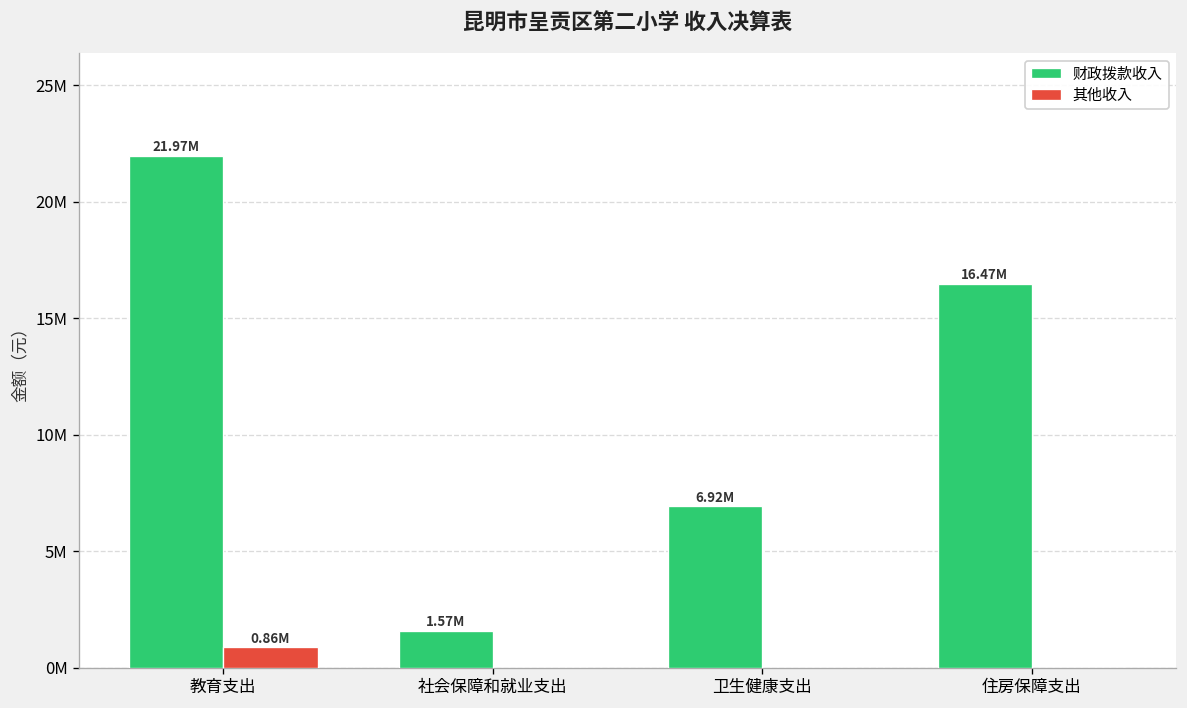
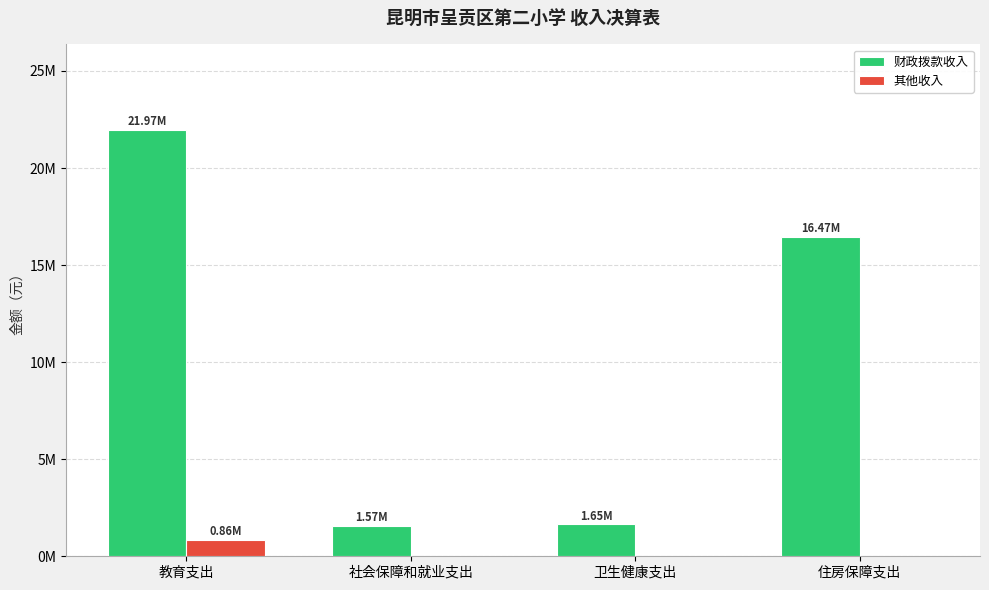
  {
    "财政拨款收入": {
      "教育支出": "21.97M",
      "社会保障和就业支出": "1.57M",
-     "卫生健康支出": "6.92M",
+     "卫生健康支出": "1.65M",
      "住房保障支出": "16.47M"
    },
    "其他收入": {
      "教育支出": "0.86M"
    }
  }
